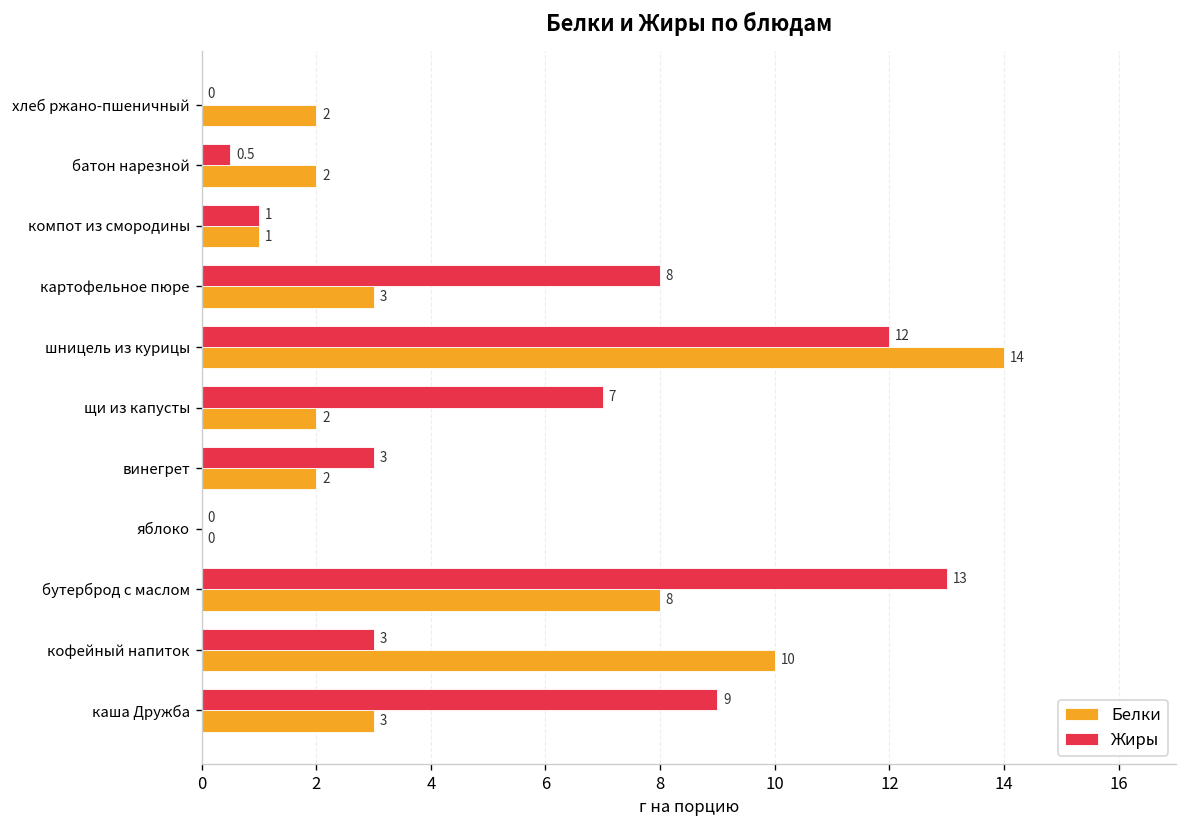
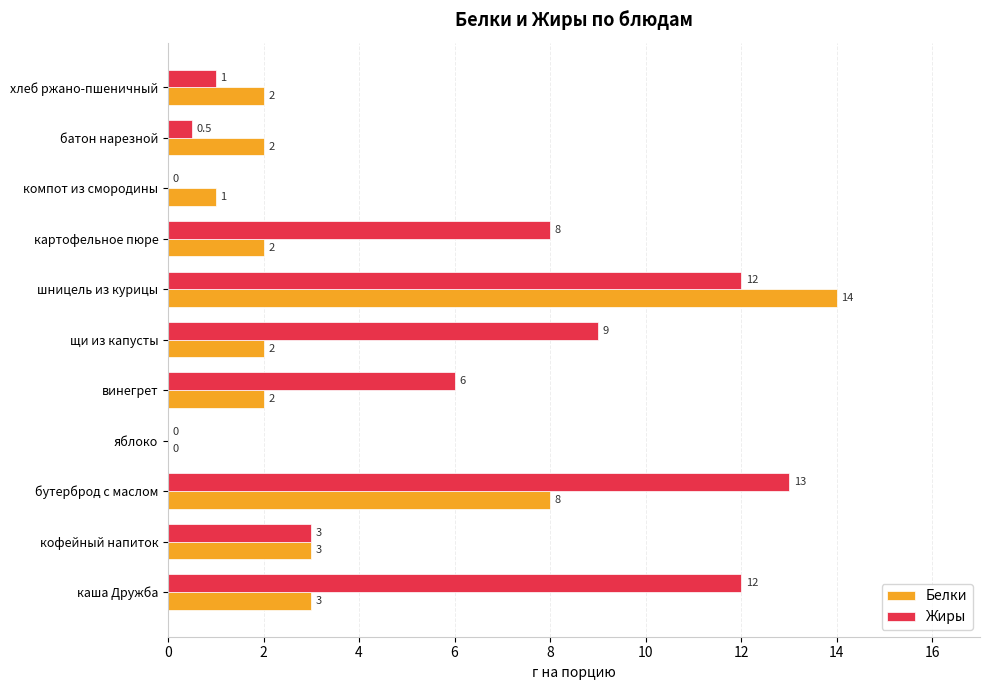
  {
    "Белки": {
      "хлеб ржано-пшеничный": 2,
      "батон нарезной": 2,
      "компот из смородины": 1,
-     "картофельное пюре": 3,
+     "картофельное пюре": 2,
      "шницель из курицы": 14,
      "щи из капусты": 2,
      "винегрет": 2,
      "яблоко": 0,
      "бутерброд с маслом": 8,
-     "кофейный напиток": 10,
+     "кофейный напиток": 3,
      "каша Дружба": 3
    },
    "Жиры": {
-     "хлеб ржано-пшеничный": 0,
+     "хлеб ржано-пшеничный": 1,
      "батон нарезной": 0.5,
-     "компот из смородины": 1,
+     "компот из смородины": 0,
      "картофельное пюре": 8,
      "шницель из курицы": 12,
-     "щи из капусты": 7,
-     "винегрет": 3,
+     "щи из капусты": 9,
+     "винегрет": 6,
      "яблоко": 0,
      "бутерброд с маслом": 13,
      "кофейный напиток": 3,
-     "каша Дружба": 9
+     "каша Дружба": 12
    }
  }
